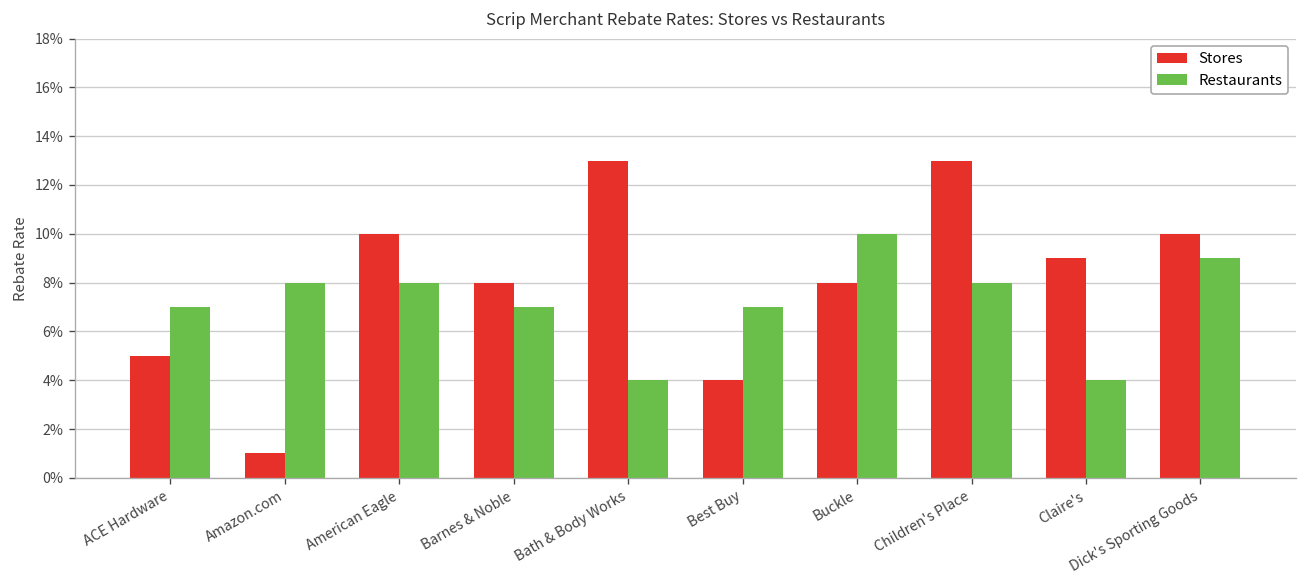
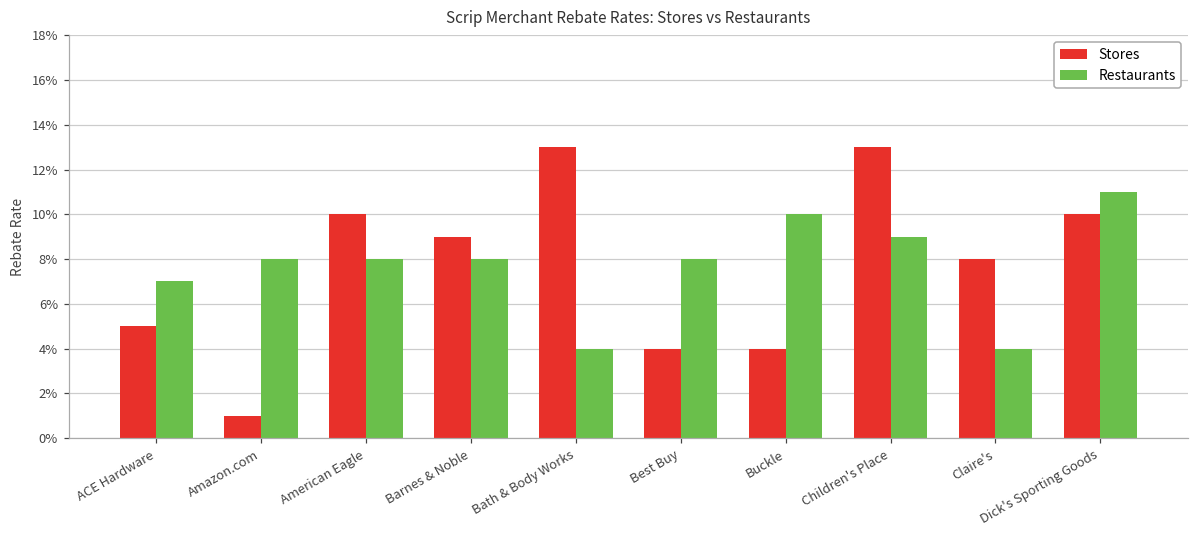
  {
    "Stores": {
      "ACE Hardware": "5.0%",
      "Amazon.com": "1.0%",
      "American Eagle": "10.0%",
-     "Barnes & Noble": "8.0%",
+     "Barnes & Noble": "9.0%",
      "Bath & Body Works": "13.0%",
      "Best Buy": "4.0%",
-     "Buckle": "8.0%",
+     "Buckle": "4.0%",
      "Children's Place": "13.0%",
-     "Claire's": "9.0%",
+     "Claire's": "8.0%",
      "Dick's Sporting Goods": "10.0%"
    },
    "Restaurants": {
      "ACE Hardware": "7.0%",
      "Amazon.com": "8.0%",
      "American Eagle": "8.0%",
-     "Barnes & Noble": "7.0%",
+     "Barnes & Noble": "8.0%",
      "Bath & Body Works": "4.0%",
-     "Best Buy": "7.0%",
+     "Best Buy": "8.0%",
      "Buckle": "10.0%",
-     "Children's Place": "8.0%",
+     "Children's Place": "9.0%",
      "Claire's": "4.0%",
-     "Dick's Sporting Goods": "9.0%"
+     "Dick's Sporting Goods": "11.0%"
    }
  }
